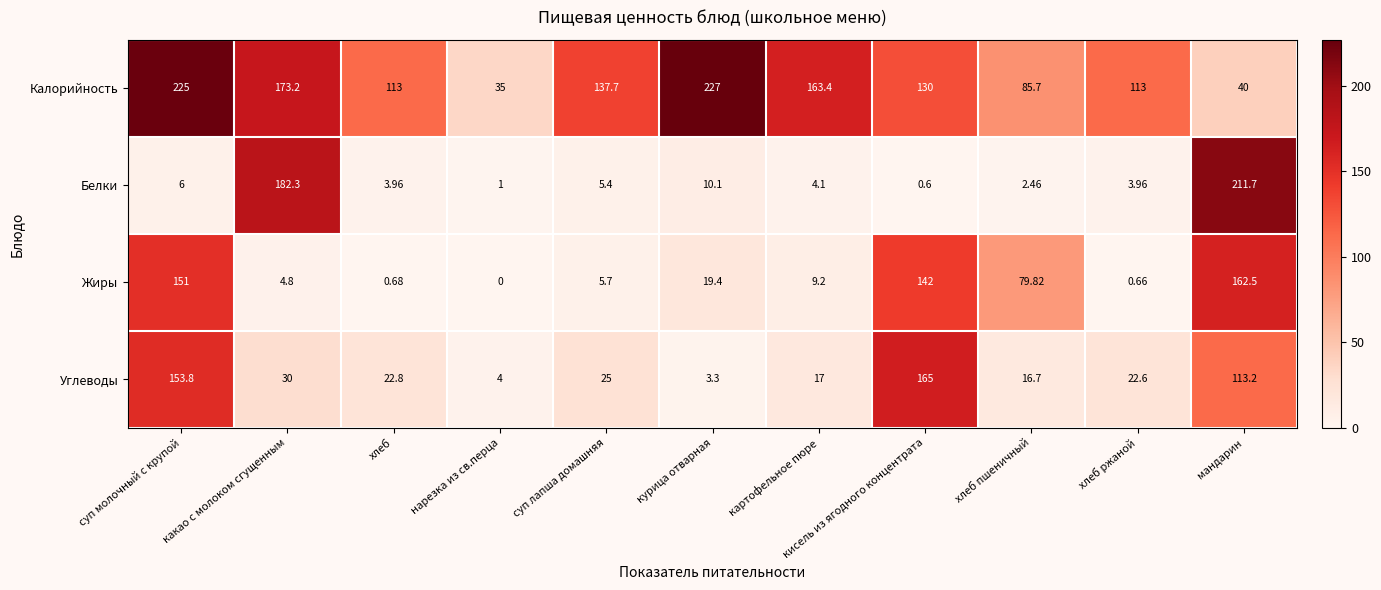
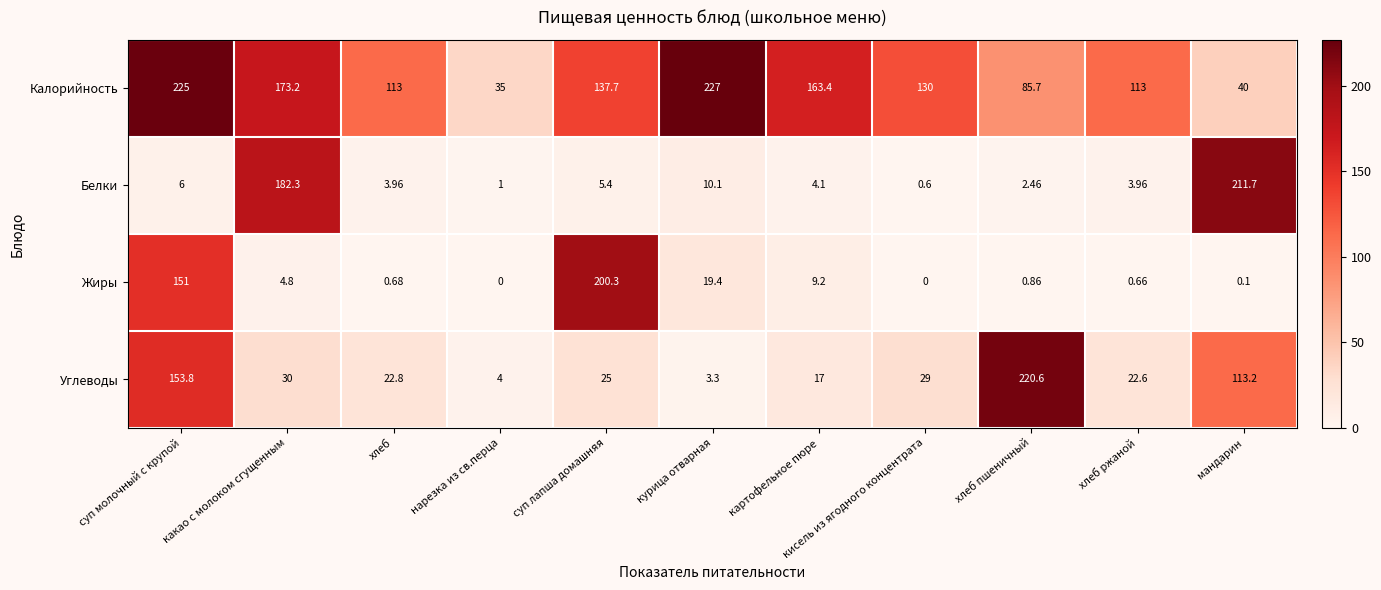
  {
    "Калорийность": {
      "суп молочный с крупой": 225,
      "какао с молоком сгущенным": 173.2,
      "хлеб": 113,
      "нарезка из св.перца": 35,
      "суп лапша домашняя": 137.7,
      "курица отварная": 227,
      "картофельное пюре": 163.4,
      "кисель из ягодного концентрата": 130,
      "хлеб пшеничный": 85.7,
      "хлеб ржаной": 113,
      "мандарин": 40
    },
    "Белки": {
      "суп молочный с крупой": 6,
      "какао с молоком сгущенным": 182.3,
      "хлеб": 3.96,
      "нарезка из св.перца": 1,
      "суп лапша домашняя": 5.4,
      "курица отварная": 10.1,
      "картофельное пюре": 4.1,
      "кисель из ягодного концентрата": 0.6,
      "хлеб пшеничный": 2.46,
      "хлеб ржаной": 3.96,
      "мандарин": 211.7
    },
    "Жиры": {
      "суп молочный с крупой": 151,
      "какао с молоком сгущенным": 4.8,
      "хлеб": 0.68,
      "нарезка из св.перца": 0,
-     "суп лапша домашняя": 5.7,
+     "суп лапша домашняя": 200.3,
      "курица отварная": 19.4,
      "картофельное пюре": 9.2,
-     "кисель из ягодного концентрата": 142,
-     "хлеб пшеничный": 79.82,
+     "кисель из ягодного концентрата": 0,
+     "хлеб пшеничный": 0.86,
      "хлеб ржаной": 0.66,
-     "мандарин": 162.5
+     "мандарин": 0.1
    },
    "Углеводы": {
      "суп молочный с крупой": 153.8,
      "какао с молоком сгущенным": 30,
      "хлеб": 22.8,
      "нарезка из св.перца": 4,
      "суп лапша домашняя": 25,
      "курица отварная": 3.3,
      "картофельное пюре": 17,
-     "кисель из ягодного концентрата": 165,
-     "хлеб пшеничный": 16.7,
+     "кисель из ягодного концентрата": 29,
+     "хлеб пшеничный": 220.6,
      "хлеб ржаной": 22.6,
      "мандарин": 113.2
    }
  }
